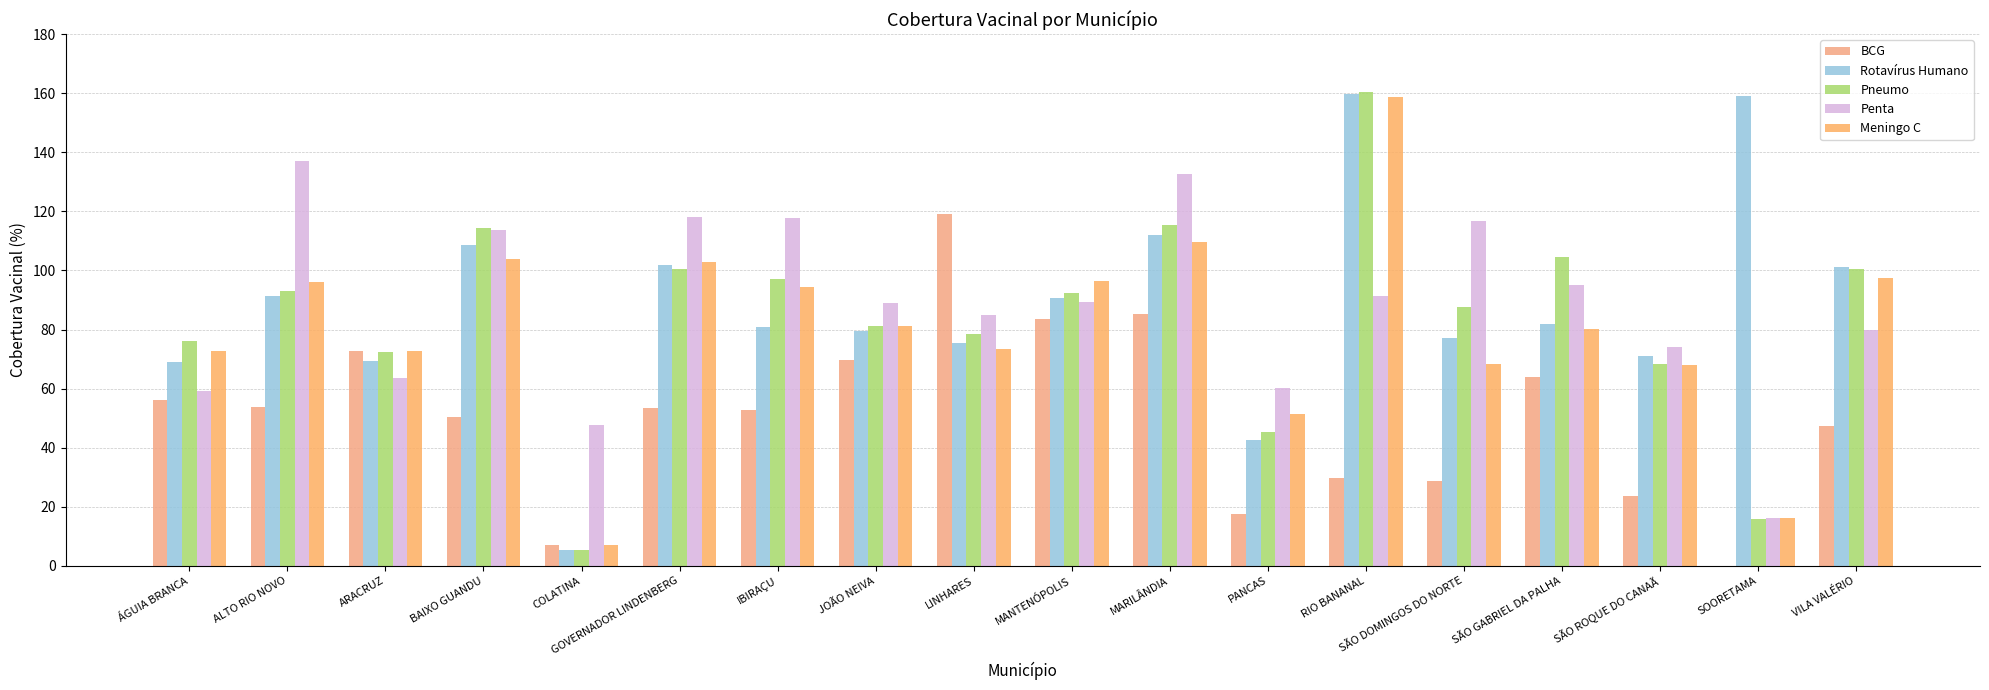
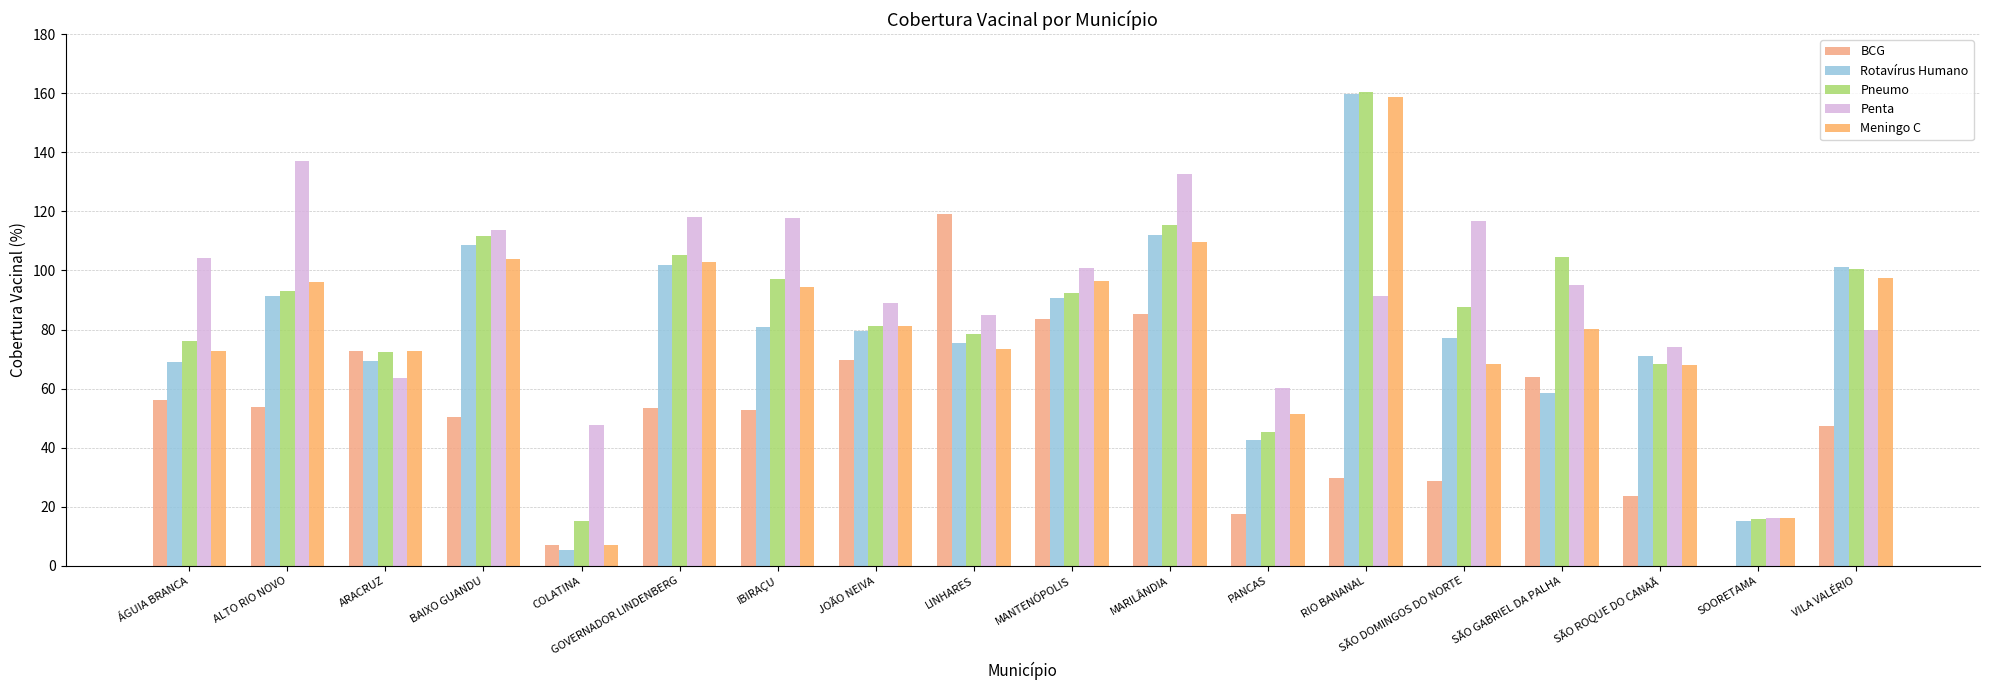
  {
    "Rotavírus Humano": {
      "ÁGUIA BRANCA": 69,
      "ALTO RIO NOVO": 91,
      "ARACRUZ": 70,
      "BAIXO GUANDU": 109,
      "COLATINA": 5,
      "GOVERNADOR LINDENBERG": 102,
      "IBIRAÇU": 81,
      "JOÃO NEIVA": 80,
      "LINHARES": 76,
      "MANTENÓPOLIS": 91,
      "MARILÂNDIA": 112,
      "PANCAS": 43,
      "RIO BANANAL": 160,
      "SÃO DOMINGOS DO NORTE": 77,
-     "SÃO GABRIEL DA PALHA": 82,
+     "SÃO GABRIEL DA PALHA": 59,
      "SÃO ROQUE DO CANAÃ": 71,
-     "SOORETAMA": 159,
+     "SOORETAMA": 15,
      "VILA VALÉRIO": 101
    },
    "Pneumo": {
      "ÁGUIA BRANCA": 76,
      "ALTO RIO NOVO": 93,
      "ARACRUZ": 72,
-     "BAIXO GUANDU": 115,
-     "COLATINA": 5,
-     "GOVERNADOR LINDENBERG": 100,
+     "BAIXO GUANDU": 112,
+     "COLATINA": 15,
+     "GOVERNADOR LINDENBERG": 105,
      "IBIRAÇU": 97,
      "JOÃO NEIVA": 81,
      "LINHARES": 78,
      "MANTENÓPOLIS": 92,
      "MARILÂNDIA": 115,
      "PANCAS": 45,
      "RIO BANANAL": 160,
      "SÃO DOMINGOS DO NORTE": 88,
      "SÃO GABRIEL DA PALHA": 105,
      "SÃO ROQUE DO CANAÃ": 68,
      "SOORETAMA": 16,
      "VILA VALÉRIO": 101
    },
    "Penta": {
-     "ÁGUIA BRANCA": 59,
+     "ÁGUIA BRANCA": 104,
      "ALTO RIO NOVO": 137,
      "ARACRUZ": 63,
      "BAIXO GUANDU": 114,
      "COLATINA": 48,
      "GOVERNADOR LINDENBERG": 118,
      "IBIRAÇU": 118,
      "JOÃO NEIVA": 89,
      "LINHARES": 85,
-     "MANTENÓPOLIS": 89,
+     "MANTENÓPOLIS": 101,
      "MARILÂNDIA": 133,
      "PANCAS": 60,
      "RIO BANANAL": 91,
      "SÃO DOMINGOS DO NORTE": 117,
      "SÃO GABRIEL DA PALHA": 95,
      "SÃO ROQUE DO CANAÃ": 74,
      "SOORETAMA": 16,
      "VILA VALÉRIO": 80
    }
  }
